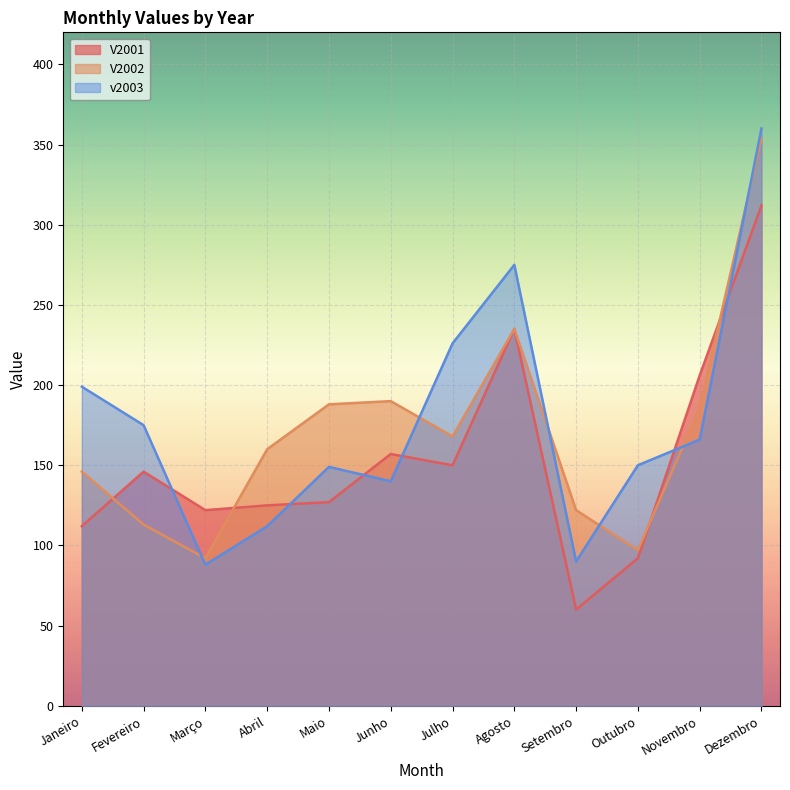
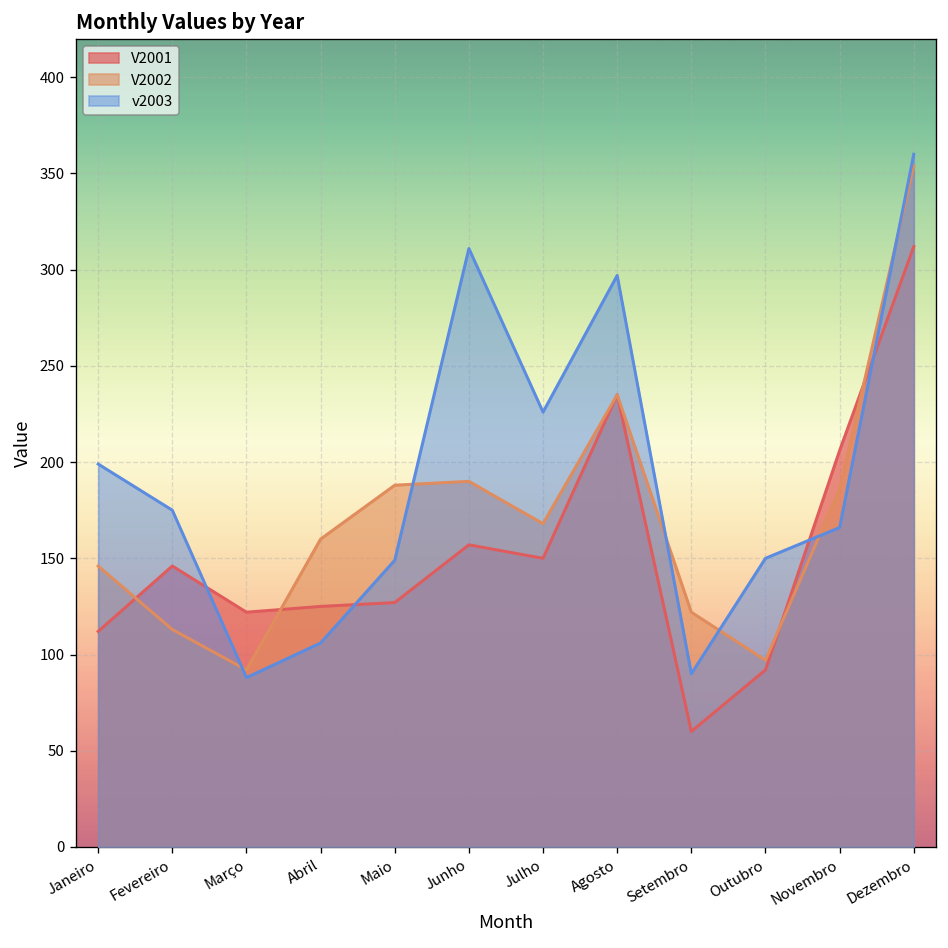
  {
    "v2003": {
      "Janeiro": 199,
      "Fevereiro": 175,
      "Março": 88,
-     "Abril": 112,
+     "Abril": 106,
      "Maio": 149,
-     "Junho": 140,
+     "Junho": 311,
      "Julho": 226,
-     "Agosto": 275,
+     "Agosto": 297,
      "Setembro": 90,
      "Outubro": 150,
      "Novembro": 166,
      "Dezembro": 360
    }
  }
